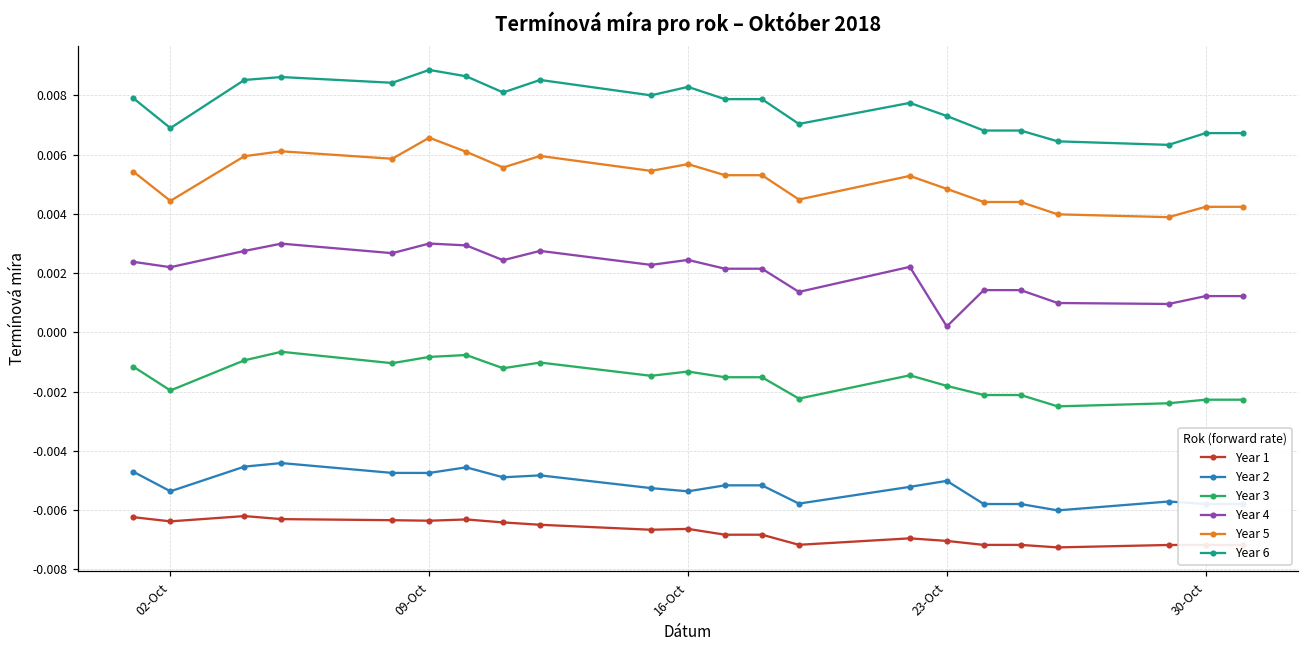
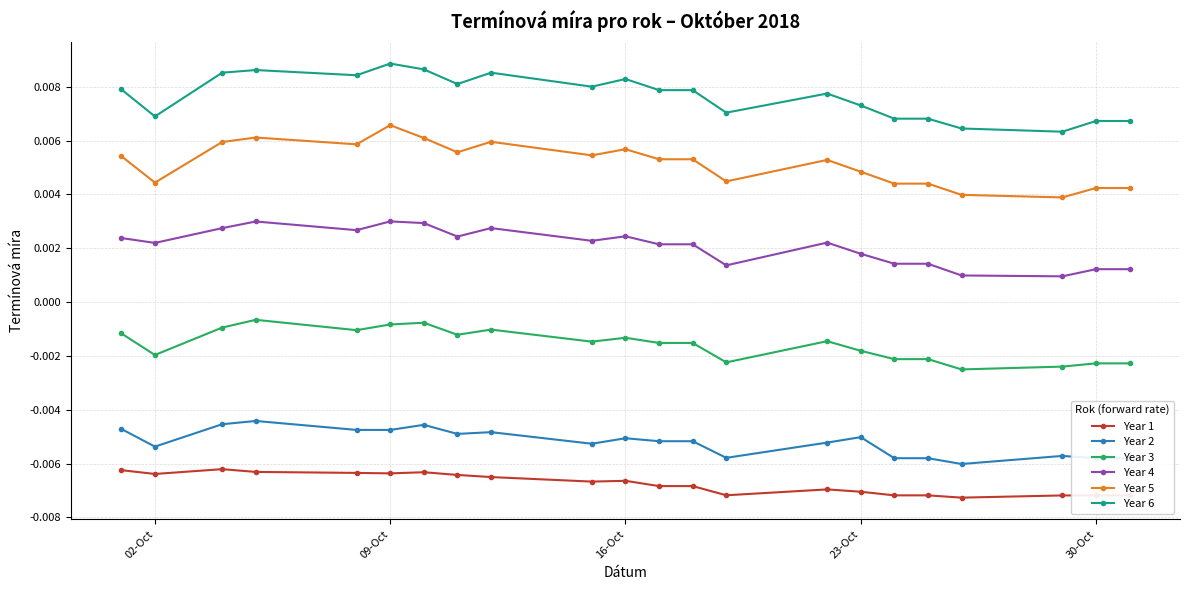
  {
    "Year 1": {
      "02-Oct": -0.0064,
      "09-Oct": -0.0064,
      "16-Oct": -0.0066,
      "23-Oct": -0.0070
    },
    "Year 2": {
      "02-Oct": -0.0054,
      "09-Oct": -0.0047,
-     "16-Oct": -0.0054,
+     "16-Oct": -0.0051,
      "23-Oct": -0.0050
    },
    "Year 4": {
      "02-Oct": 0.0022,
      "09-Oct": 0.0030,
      "16-Oct": 0.0024,
-     "23-Oct": 0.0002,
+     "23-Oct": 0.0018,
      "30-Oct": 0.0012
    },
    "Year 5": {
      "02-Oct": 0.0044,
      "09-Oct": 0.0066,
      "16-Oct": 0.0057,
      "23-Oct": 0.0048,
      "30-Oct": 0.0042
    }
  }
